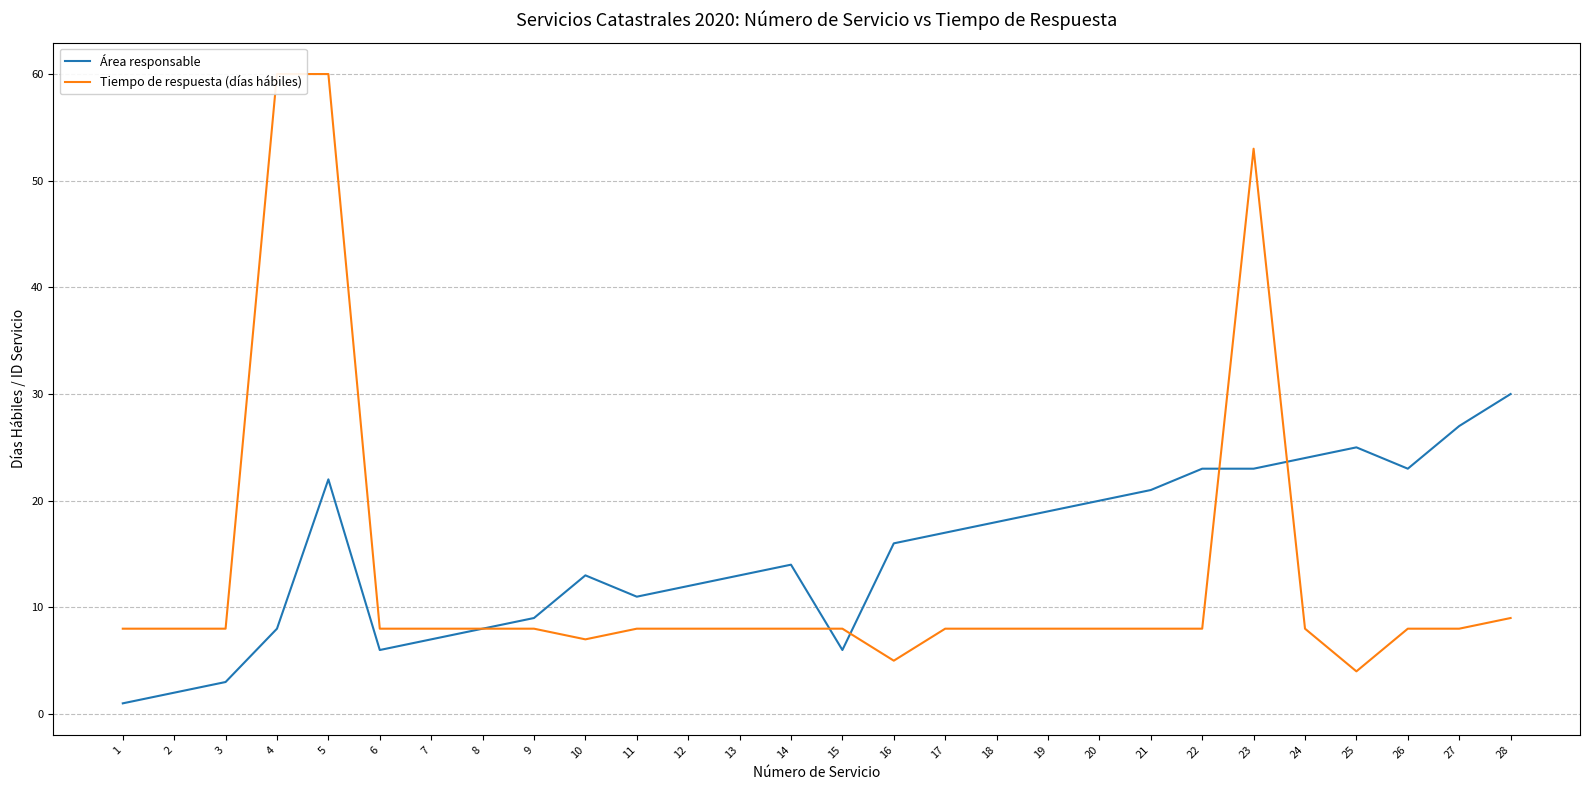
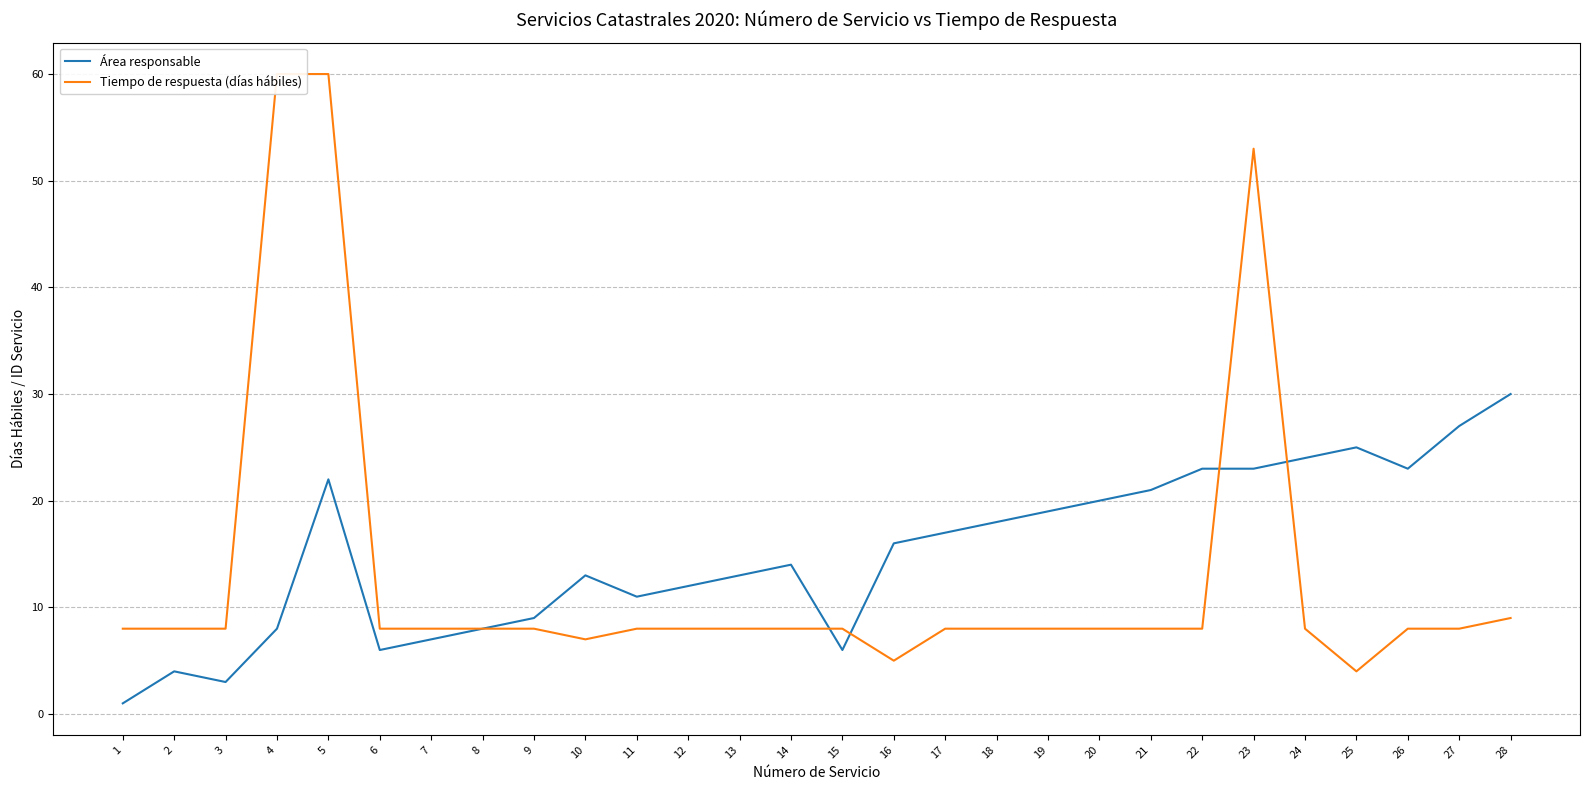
  {
    "Área responsable": {
      "1": 1,
-     "2": 2,
+     "2": 4,
      "3": 3,
      "4": 8,
      "5": 22,
      "6": 6,
      "7": 7,
      "9": 9,
      "10": 13,
      "11": 11,
      "12": 12,
      "13": 13,
      "14": 14,
      "15": 6,
      "16": 16,
      "17": 17,
      "18": 18,
      "19": 19,
      "20": 20,
      "21": 21,
      "22": 23,
      "23": 23,
      "24": 24,
      "25": 25,
      "26": 23,
      "27": 27,
      "28": 30
    },
    "Tiempo de respuesta (días hábiles)": {
      "1": 8,
      "2": 8,
      "3": 8,
      "5": 60,
      "6": 8,
      "7": 8,
      "9": 8,
      "10": 7,
      "11": 8,
      "12": 8,
      "13": 8,
      "14": 8,
      "15": 8,
      "16": 5,
      "17": 8,
      "18": 8,
      "19": 8,
      "20": 8,
      "21": 8,
      "22": 8,
      "23": 53,
      "24": 8,
      "25": 4,
      "26": 8,
      "27": 8,
      "28": 9
    }
  }
